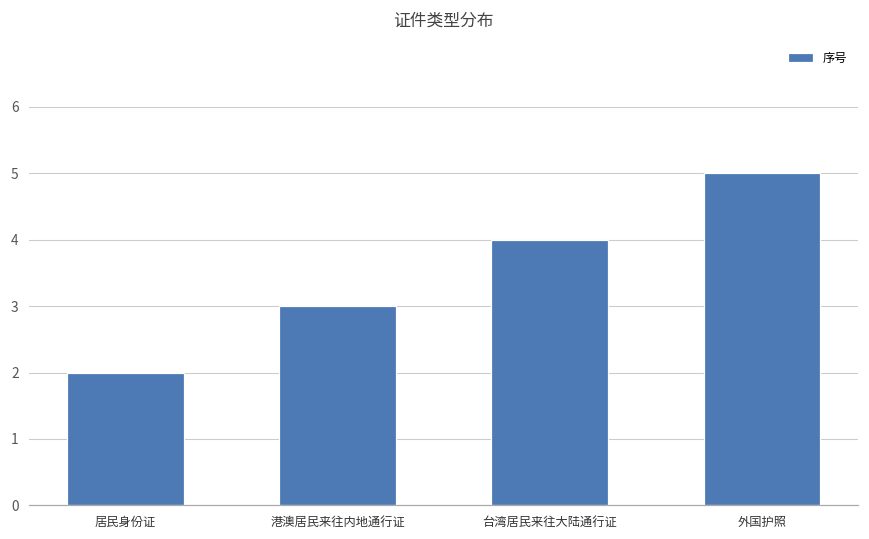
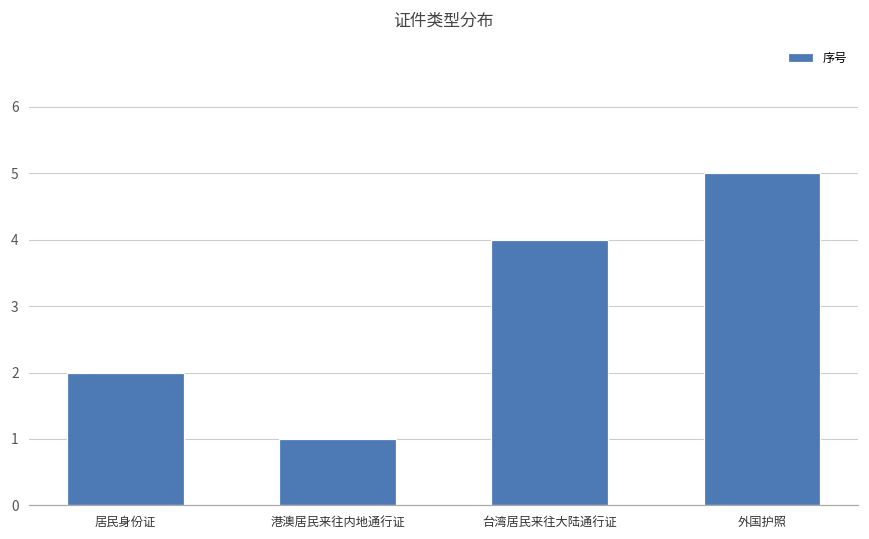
  {
    "居民身份证": 2,
-   "港澳居民来往内地通行证": 3,
+   "港澳居民来往内地通行证": 1,
    "台湾居民来往大陆通行证": 4,
    "外国护照": 5
  }
